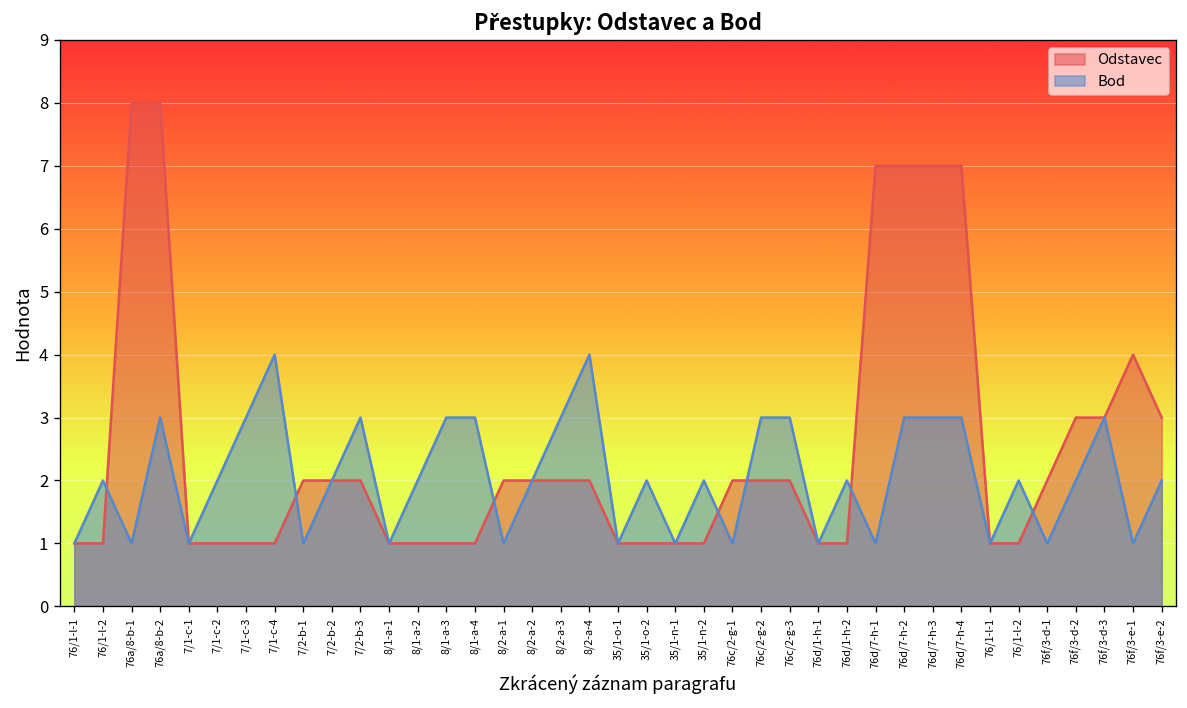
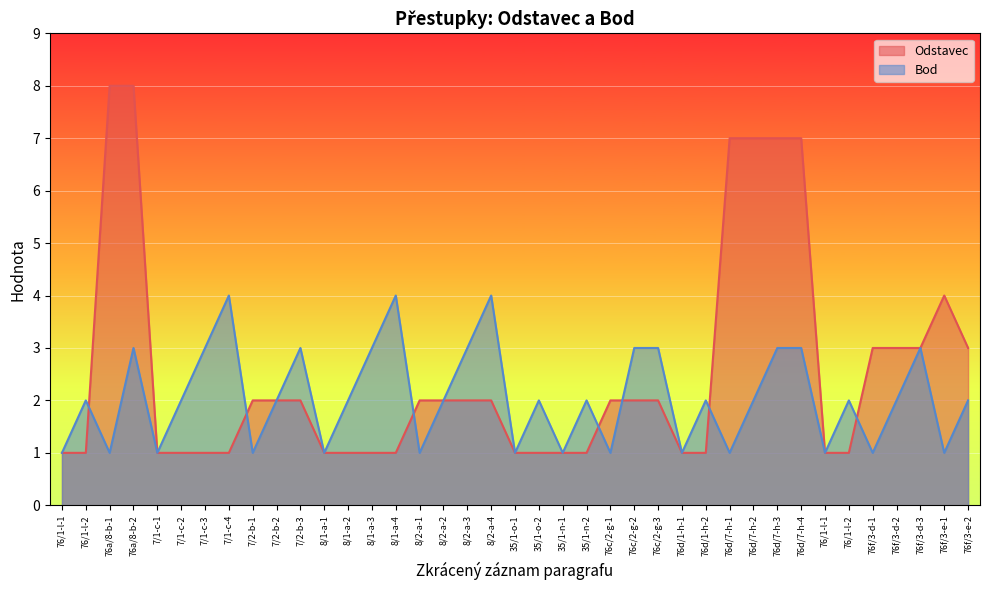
  {
    "Odstavec": {
      "76a/8-b-1": 8,
      "76a/8-b-2": 8,
      "7/1-c-2": 1,
      "7/1-c-3": 1,
      "7/1-c-4": 1,
      "7/2-b-1": 2,
      "7/2-b-3": 2,
      "8/1-a-2": 1,
      "8/1-a-3": 1,
      "8/1-a-4": 1,
      "8/2-a-1": 2,
      "8/2-a-3": 2,
      "8/2-a-4": 2,
      "35/1-o-2": 1,
      "35/1-n-2": 1,
      "76c/2-g-1": 2,
      "76c/2-g-2": 2,
      "76c/2-g-3": 2,
      "76d/1-h-2": 1,
      "76d/7-h-1": 7,
      "76d/7-h-2": 7,
      "76d/7-h-3": 7,
      "76d/7-h-4": 7,
-     "76f/3-d-1": 2,
+     "76f/3-d-1": 3,
      "76f/3-d-2": 3,
      "76f/3-e-1": 4,
      "76f/3-e-2": 3
    },
    "Bod": {
      "76a/8-b-1": 1,
      "76a/8-b-2": 3,
      "7/1-c-2": 2,
      "7/1-c-3": 3,
      "7/1-c-4": 4,
      "7/2-b-1": 1,
      "7/2-b-3": 3,
      "8/1-a-2": 2,
      "8/1-a-3": 3,
-     "8/1-a-4": 3,
+     "8/1-a-4": 4,
      "8/2-a-1": 1,
      "8/2-a-3": 3,
      "8/2-a-4": 4,
      "35/1-o-2": 2,
      "35/1-n-2": 2,
      "76c/2-g-1": 1,
      "76c/2-g-2": 3,
      "76c/2-g-3": 3,
      "76d/1-h-2": 2,
      "76d/7-h-1": 1,
-     "76d/7-h-2": 3,
+     "76d/7-h-2": 2,
      "76d/7-h-3": 3,
      "76d/7-h-4": 3,
      "76f/3-d-1": 1,
      "76f/3-d-2": 2,
      "76f/3-e-1": 1,
      "76f/3-e-2": 2
    }
  }
